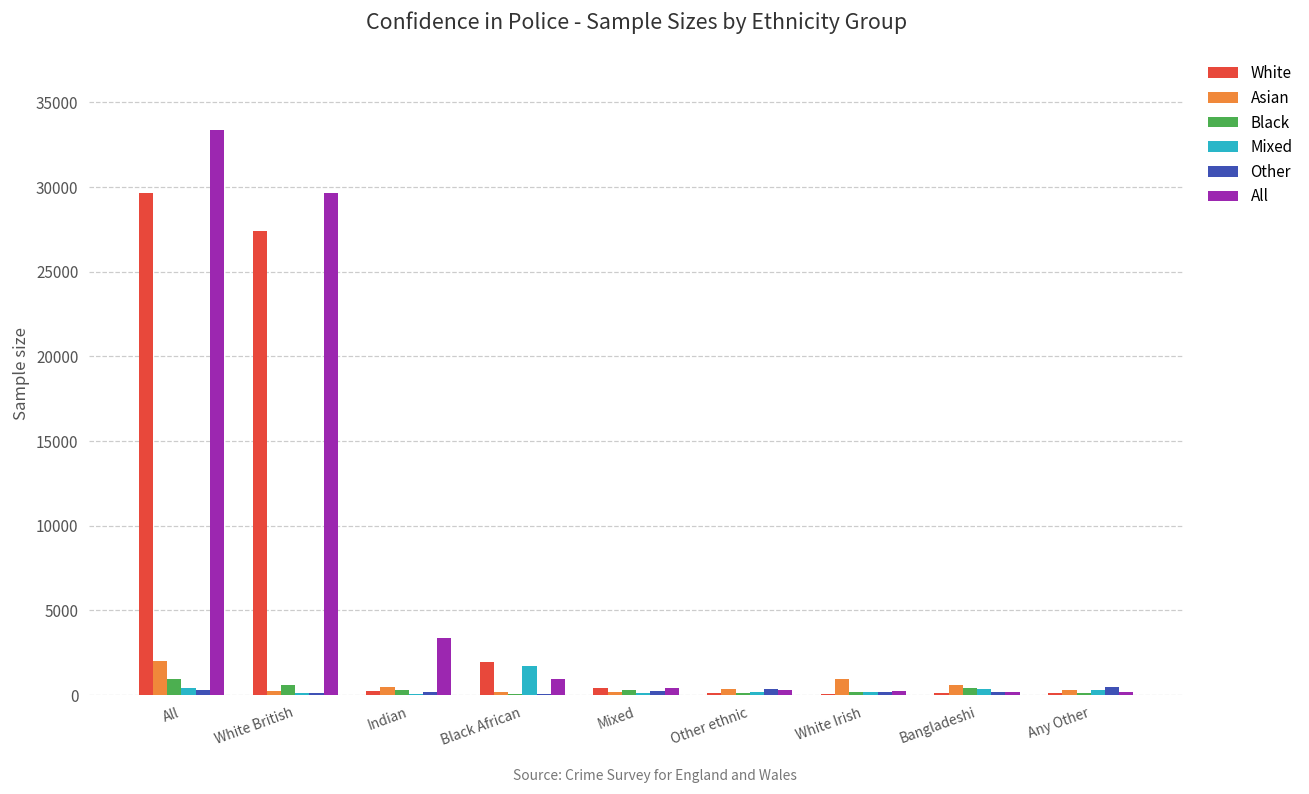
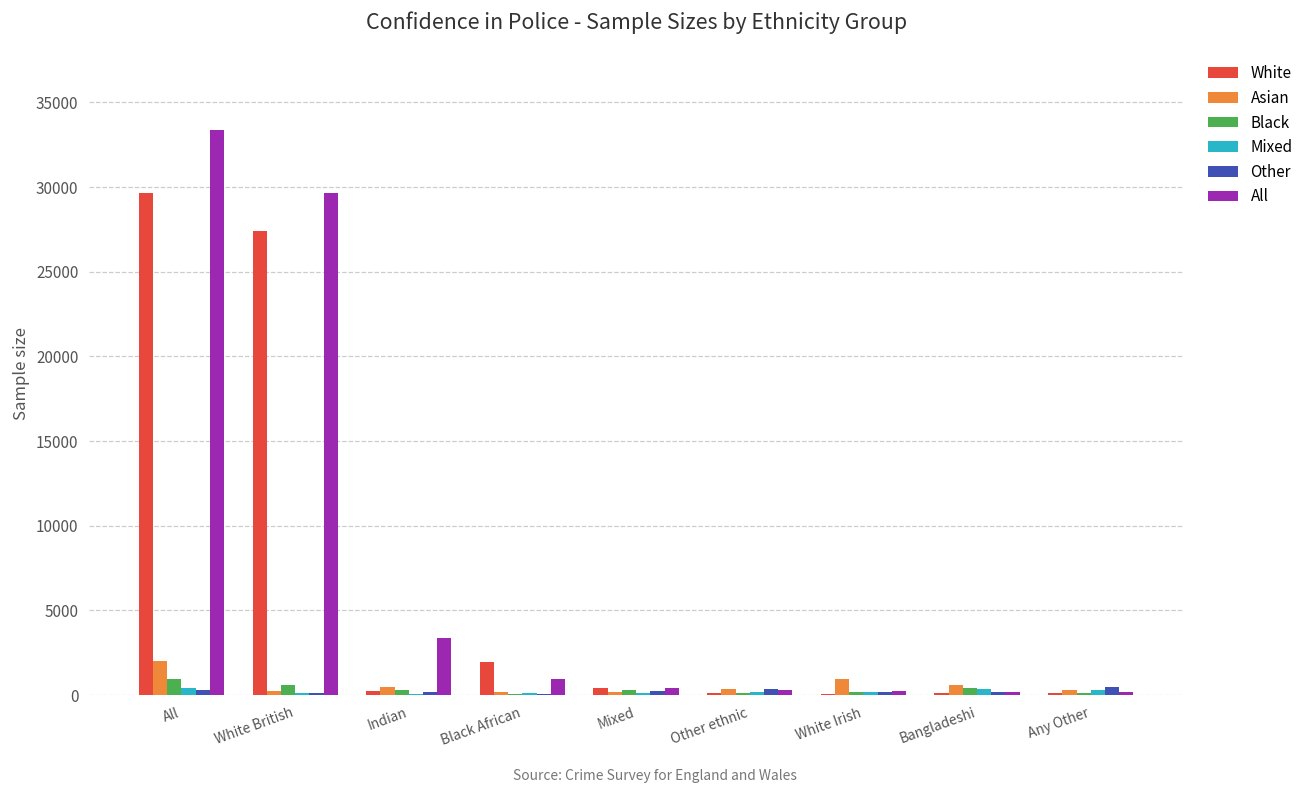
  {
    "White": {
      "All": 29600,
      "White British": 27400,
      "Indian": 300,
      "Black African": 2000,
      "Mixed": 400
    },
    "Asian": {
      "All": 2000,
      "White British": 300,
      "Indian": 500,
      "Black African": 200,
      "Mixed": 200,
      "Other ethnic": 400,
      "White Irish": 1000,
      "Bangladeshi": 600,
      "Any Other": 300
    },
    "Black": {
      "All": 1000,
      "White British": 600,
      "Indian": 300,
      "Mixed": 300,
      "White Irish": 200,
      "Bangladeshi": 400
    },
    "Mixed": {
      "All": 400,
-     "Black African": 1700,
+     "Black African": 100,
      "Other ethnic": 200,
      "White Irish": 200,
      "Bangladeshi": 400,
      "Any Other": 300
    },
    "Other": {
      "All": 300,
      "Indian": 200,
      "Mixed": 300,
      "Other ethnic": 400,
      "White Irish": 200,
      "Bangladeshi": 200,
      "Any Other": 500
    },
    "All": {
      "All": 33400,
      "White British": 29600,
      "Indian": 3400,
      "Black African": 1000,
      "Mixed": 400,
      "Other ethnic": 300,
      "White Irish": 300,
      "Bangladeshi": 200,
      "Any Other": 200
    }
  }
